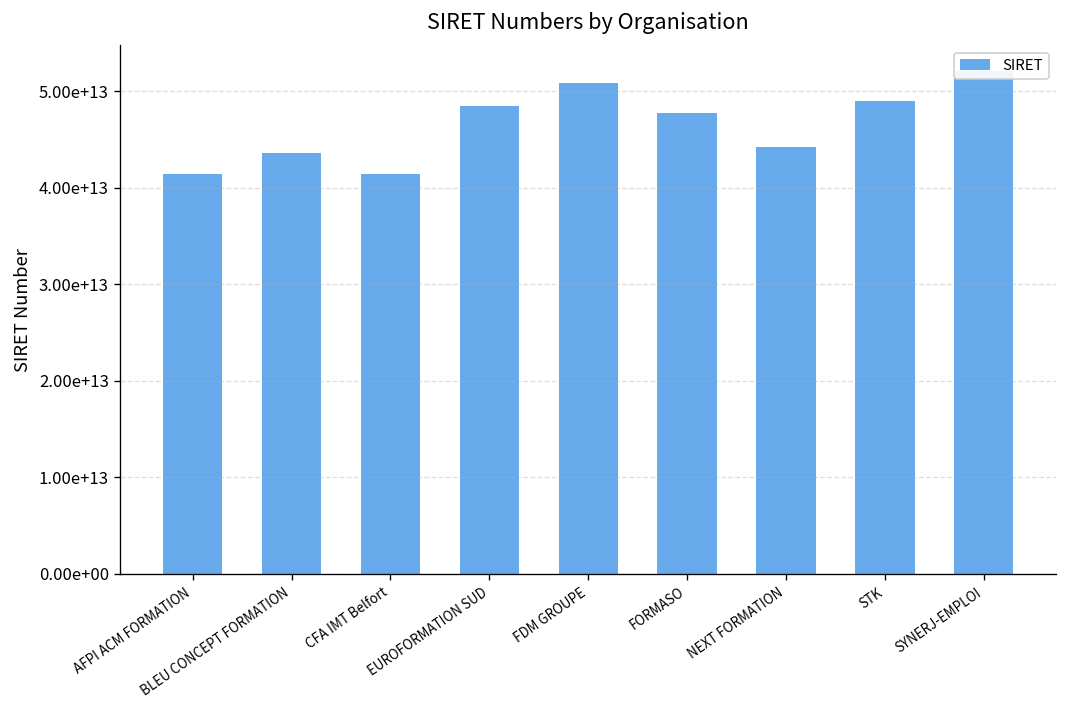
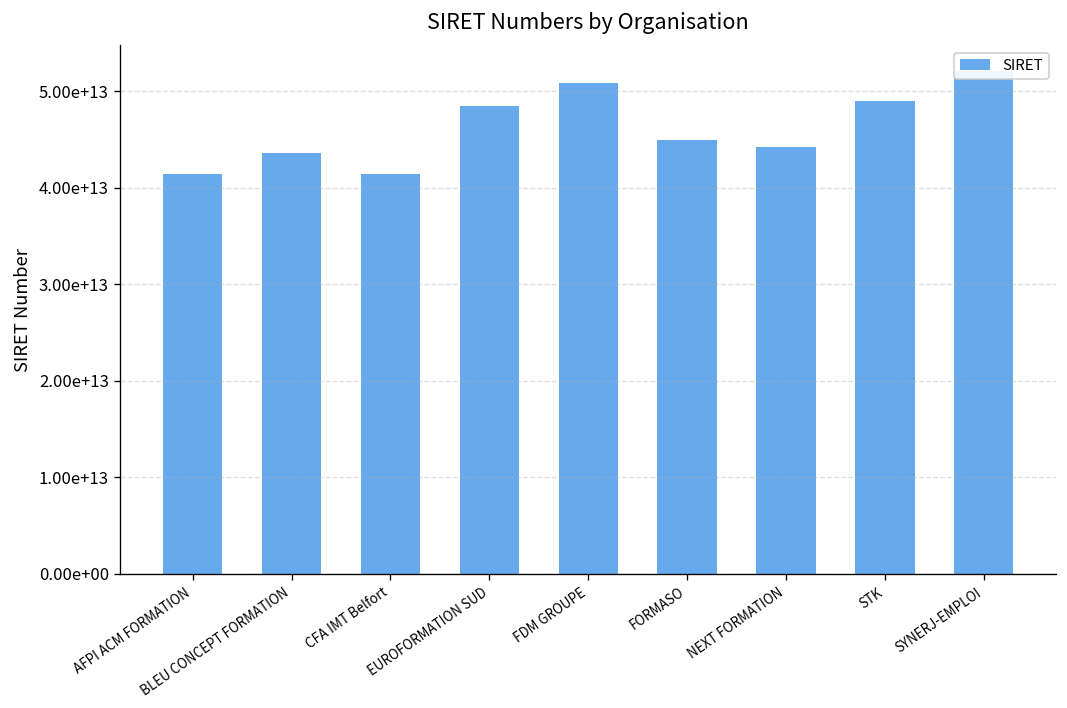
  {
    "AFPI ACM FORMATION": 41000000000000,
    "BLEU CONCEPT FORMATION": 44000000000000,
    "CFA IMT Belfort": 41000000000000,
    "EUROFORMATION SUD": 48000000000000,
    "FDM GROUPE": 51000000000000,
-   "FORMASO": 48000000000000,
+   "FORMASO": 45000000000000,
    "NEXT FORMATION": 44000000000000,
    "STK": 49000000000000
  }
